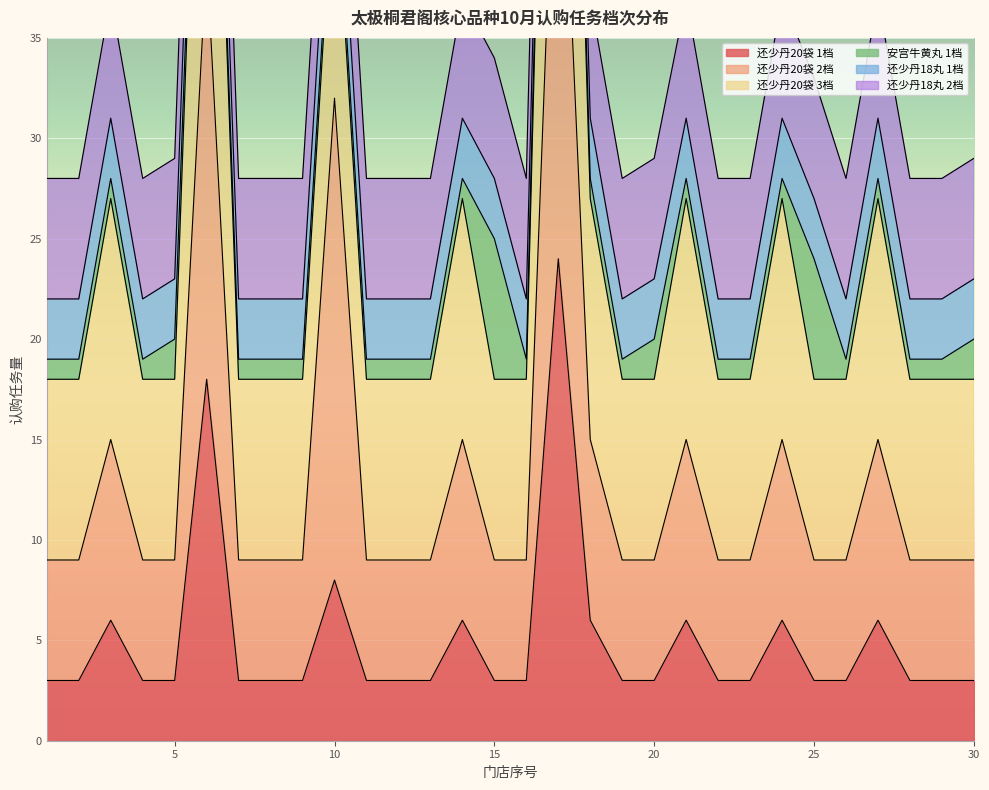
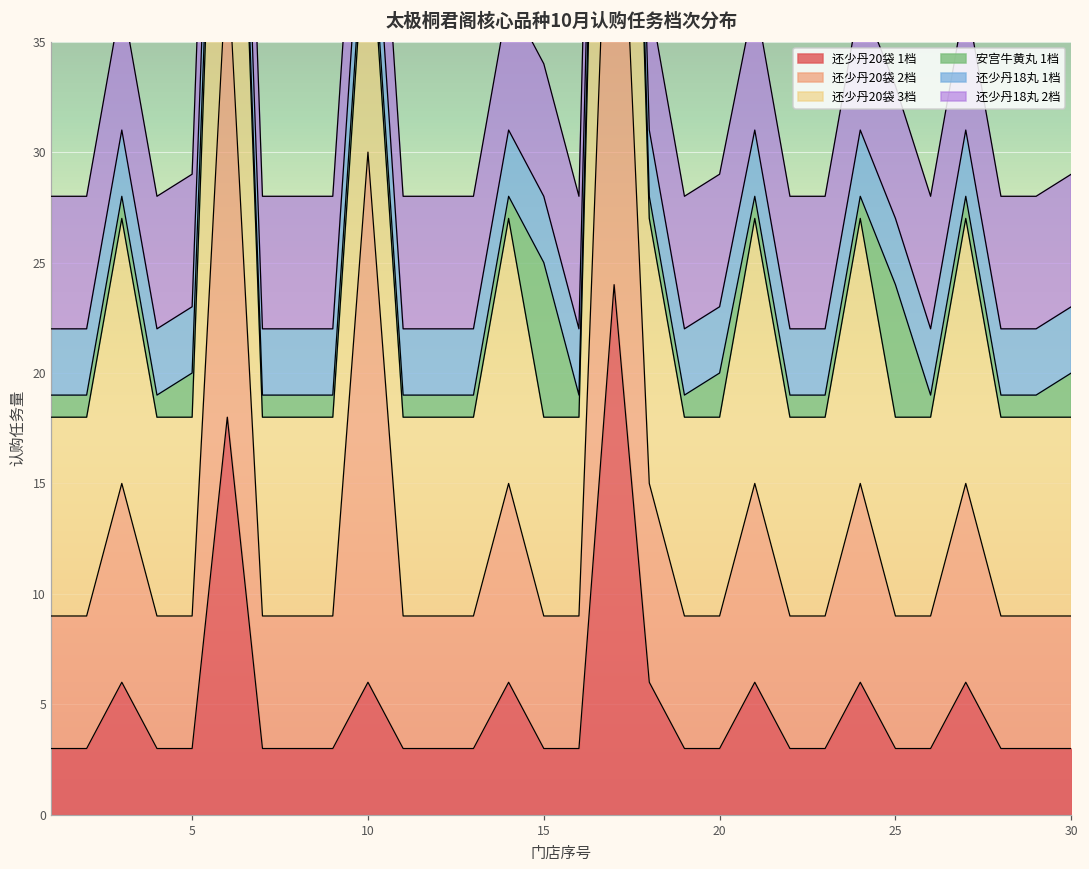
  {
    "还少丹20袋 1档": {
      "5": 3,
-     "10": 8,
+     "10": 6,
      "15": 3,
      "20": 3,
      "25": 3,
      "30": 3
    },
    "安宫牛黄丸 1档": {
      "5": 2,
      "15": 7,
      "20": 2,
      "25": 6,
      "30": 2
    },
    "还少丹18丸 1档": {
      "5": 3,
      "15": 3,
      "20": 3,
      "25": 3,
      "30": 3
    },
    "还少丹18丸 2档": {
      "5": 6,
      "15": 6,
      "20": 6,
      "30": 6
    }
  }
